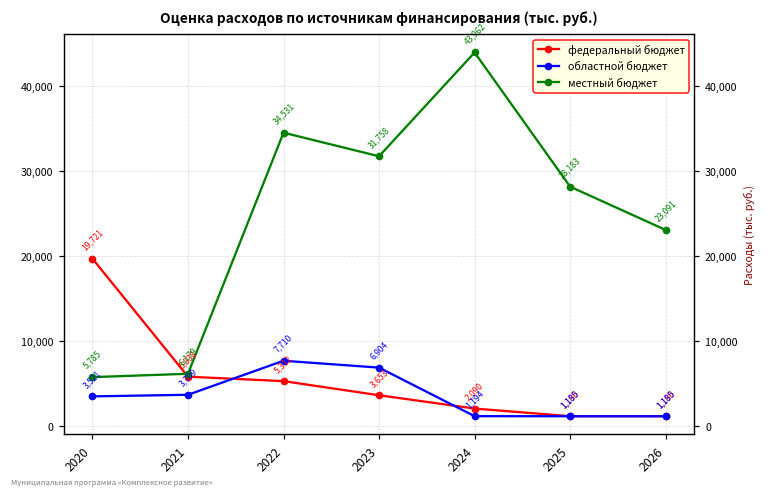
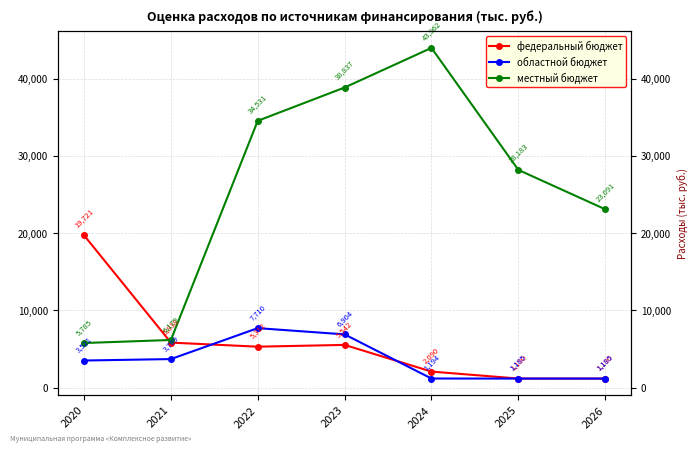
  {
    "федеральный бюджет": {
      "2020": "19,721",
-     "2023": "3,653"
+     "2023": "5,542"
    },
    "областной бюджет": {
      "2022": "7,710"
    },
    "местный бюджет": {
      "2020": "5,785",
      "2022": "34,531",
-     "2023": "31,758",
+     "2023": "38,837",
      "2024": "43,962",
      "2025": "28,183",
      "2026": "23,091"
    }
  }
